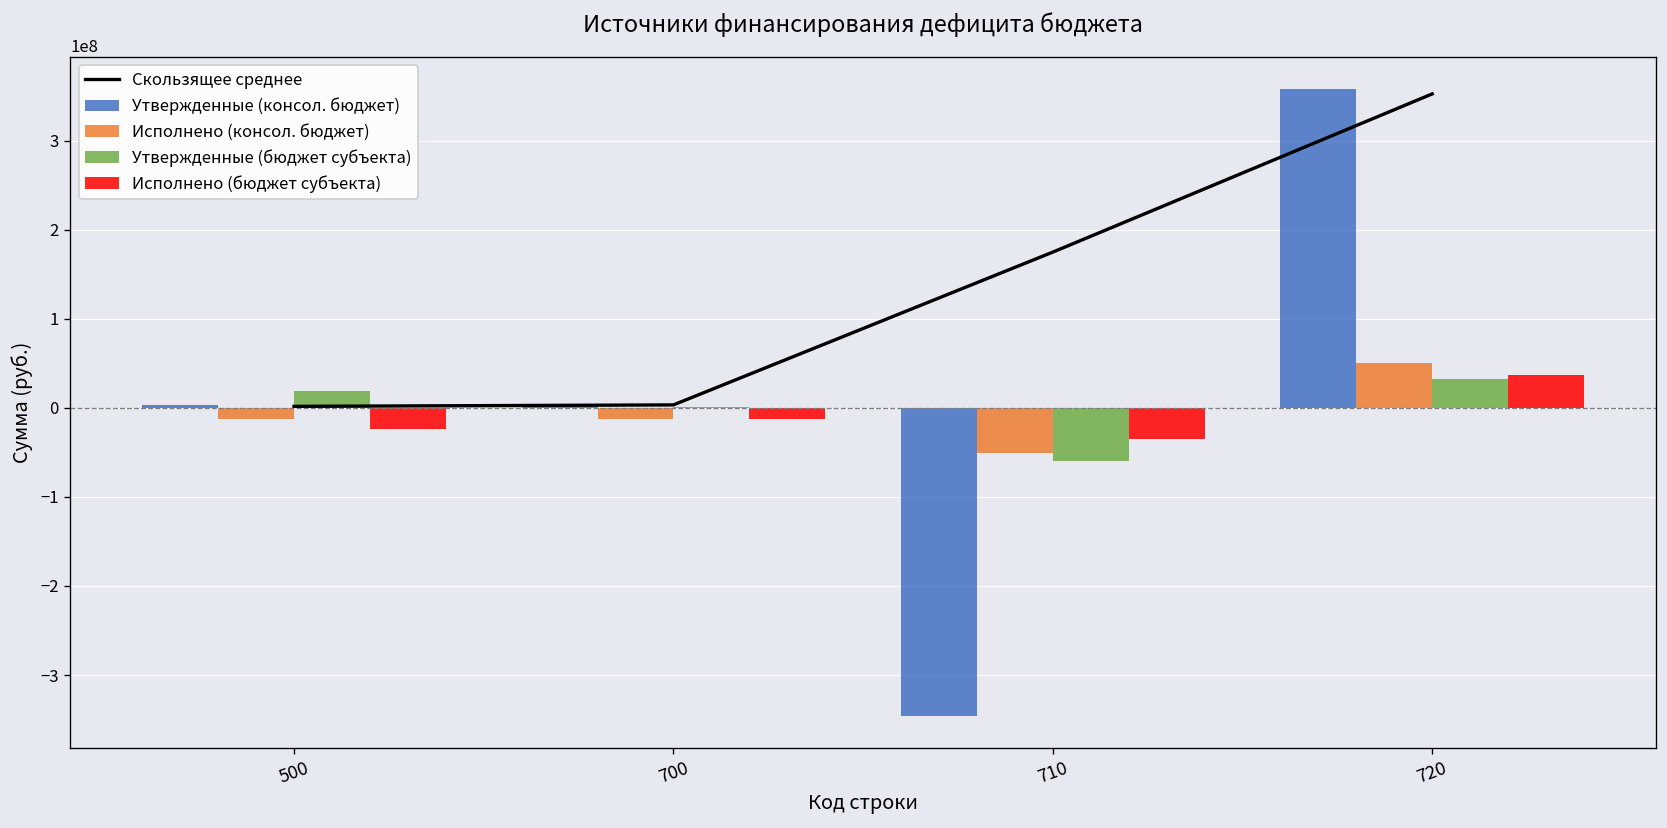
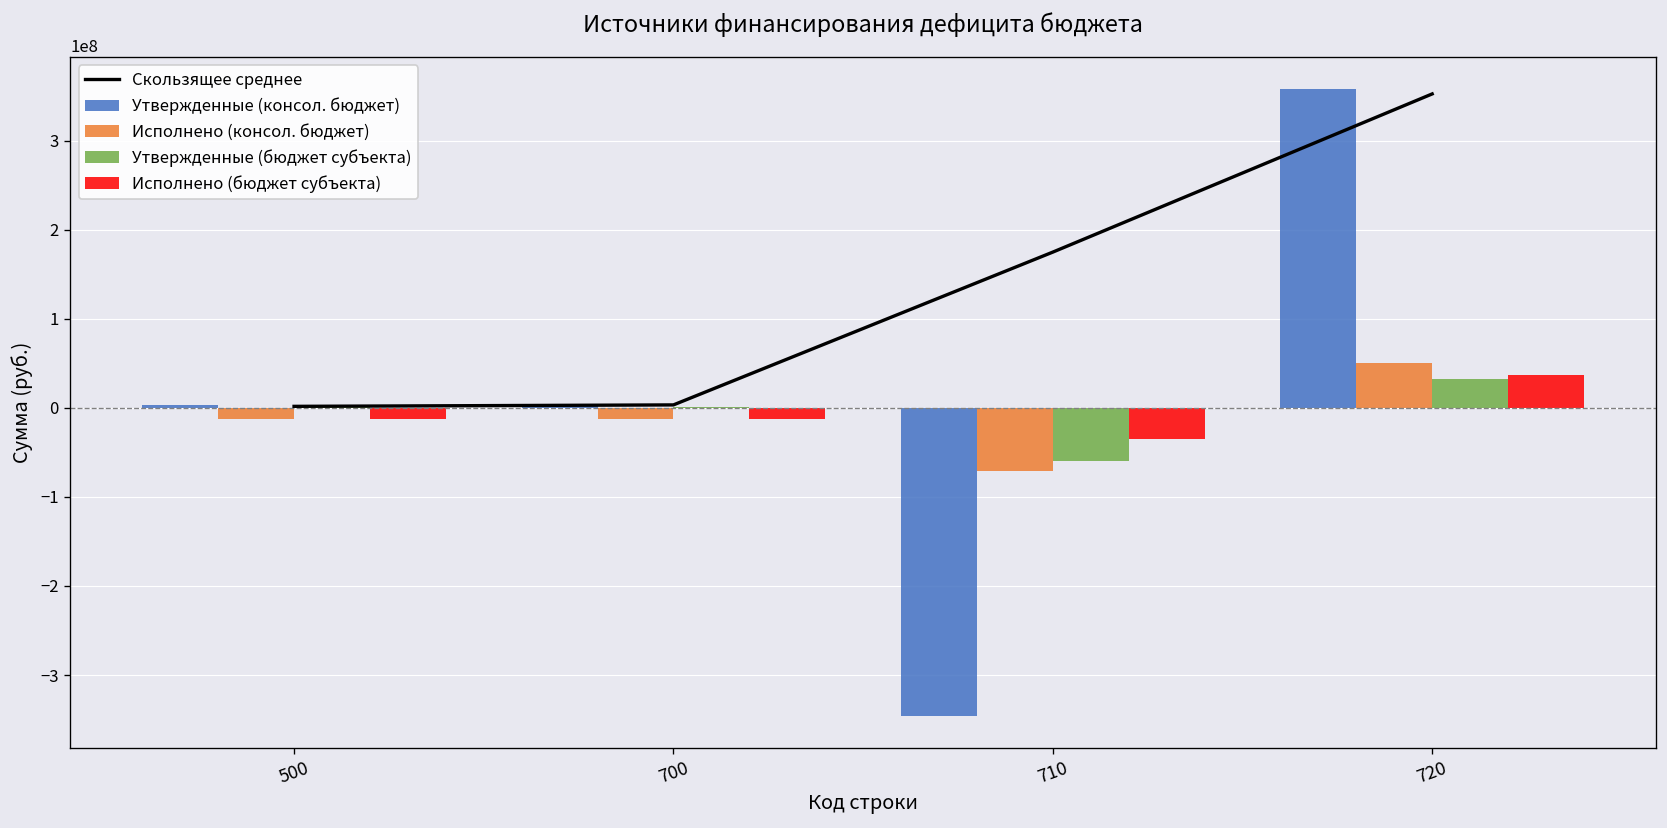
  {
    "Скользящее среднее": {
      "500": 0,
      "700": 0,
      "710": 170000000,
      "720": 350000000
    },
    "Утвержденные (консол. бюджет)": {
      "710": -350000000,
      "720": 360000000
    },
    "Исполнено (консол. бюджет)": {
      "500": -10000000,
      "700": -10000000,
-     "710": -50000000,
+     "710": -70000000,
      "720": 50000000
    },
    "Утвержденные (бюджет субъекта)": {
-     "500": 20000000,
+     "500": 0,
      "710": -60000000,
      "720": 30000000
    },
    "Исполнено (бюджет субъекта)": {
-     "500": -20000000,
+     "500": -10000000,
      "700": -10000000,
      "710": -40000000,
      "720": 40000000
    }
  }
